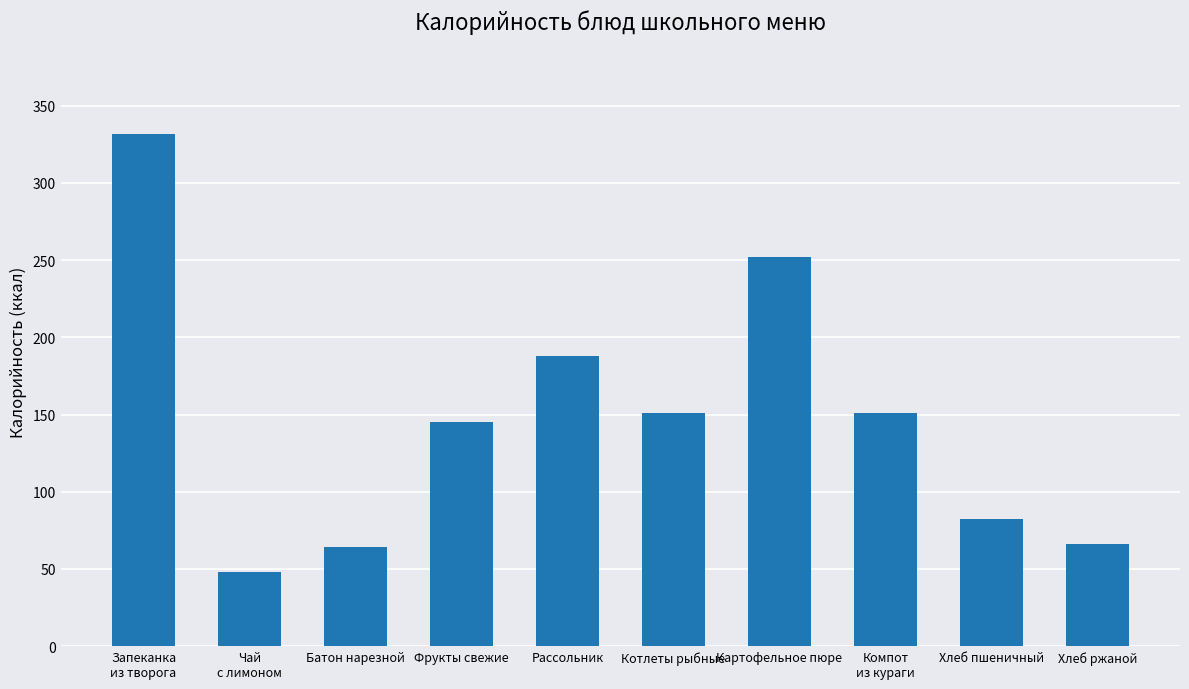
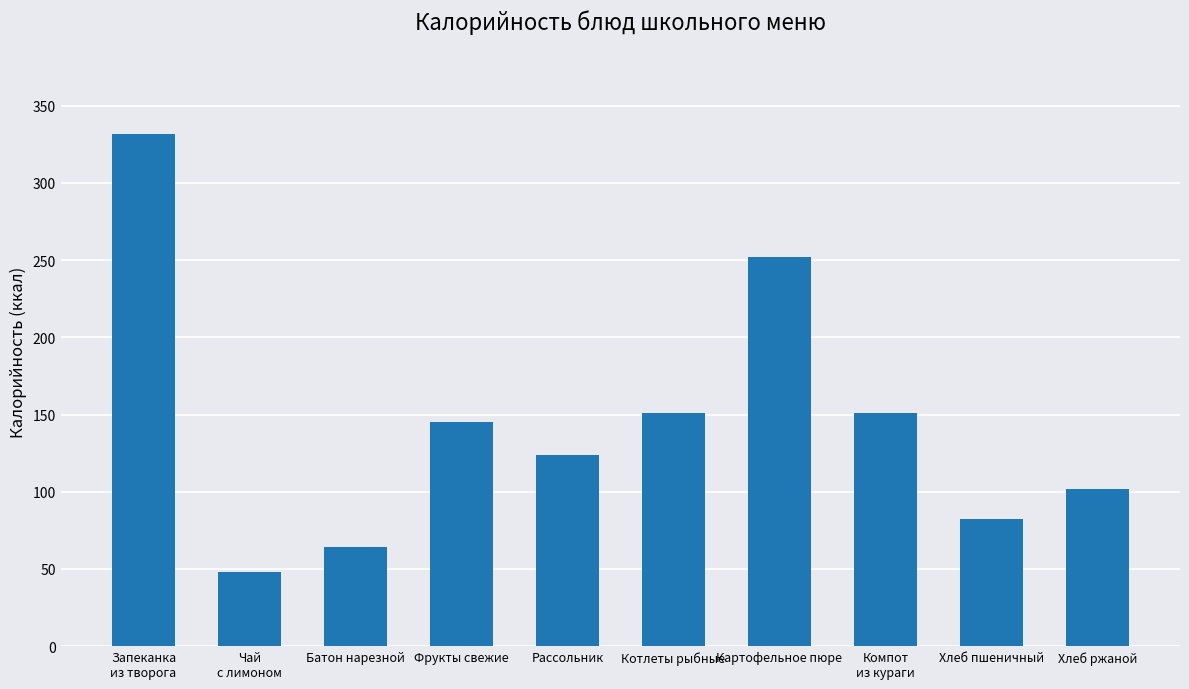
  {
    "Запеканка из творога": 332,
    "Чай с лимоном": 48,
    "Батон нарезной": 64,
    "Фрукты свежие": 145,
-   "Рассольник": 188,
+   "Рассольник": 124,
    "Котлеты рыбные": 151,
    "Картофельное пюре": 252,
    "Компот из кураги": 151,
    "Хлеб пшеничный": 82,
-   "Хлеб ржаной": 66
+   "Хлеб ржаной": 102
  }
